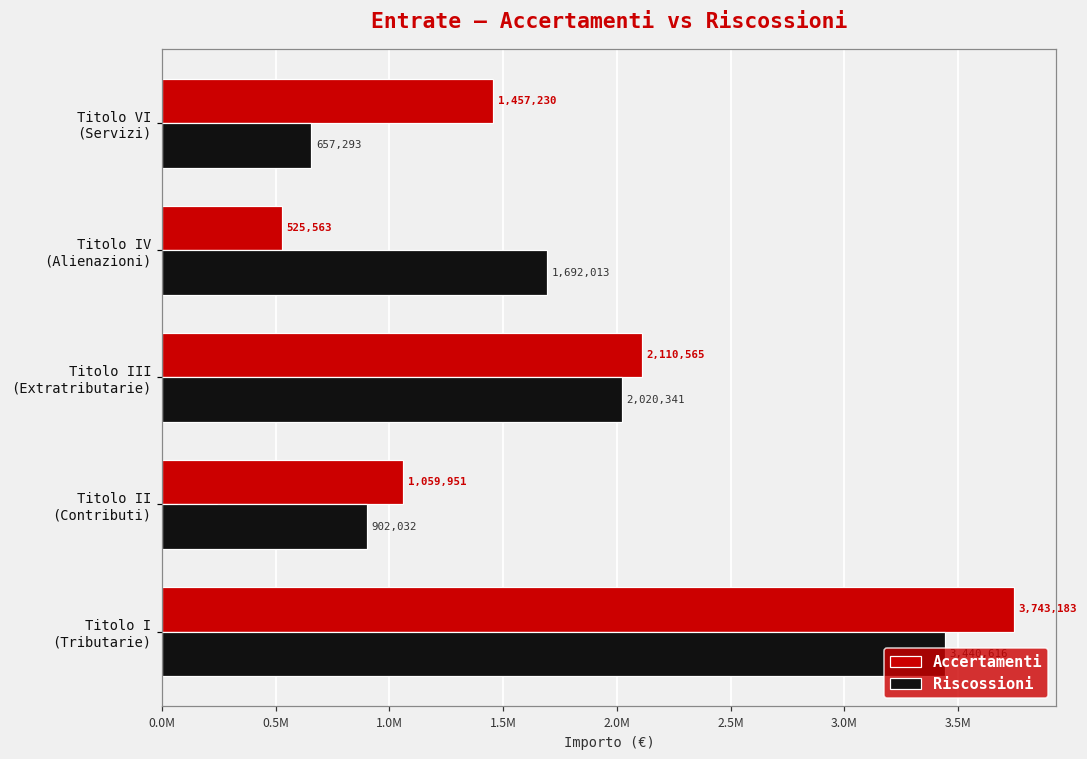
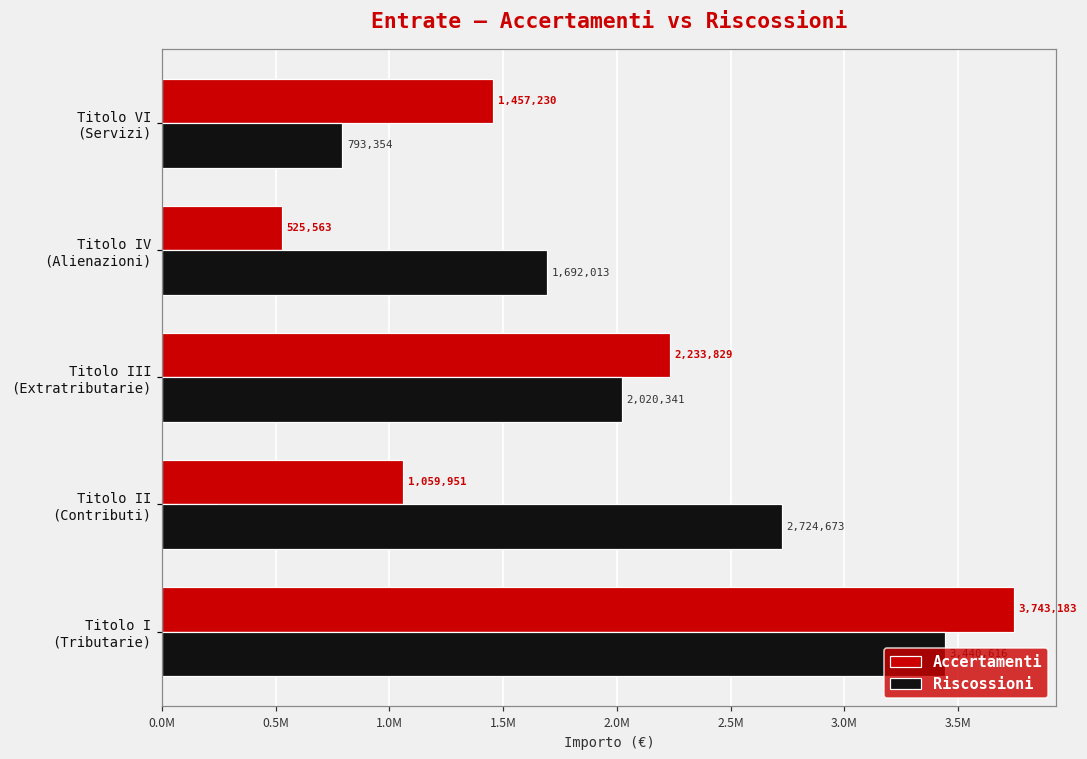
  {
    "Accertamenti": {
      "Titolo VI (Servizi)": "1,457,230",
      "Titolo IV (Alienazioni)": "525,563",
-     "Titolo III (Extratributarie)": "2,110,565",
+     "Titolo III (Extratributarie)": "2,233,829",
      "Titolo II (Contributi)": "1,059,951",
      "Titolo I (Tributarie)": "3,743,183"
    },
    "Riscossioni": {
-     "Titolo VI (Servizi)": "657,293",
+     "Titolo VI (Servizi)": "793,354",
      "Titolo IV (Alienazioni)": "1,692,013",
      "Titolo III (Extratributarie)": "2,020,341",
-     "Titolo II (Contributi)": "902,032"
+     "Titolo II (Contributi)": "2,724,673"
    }
  }
